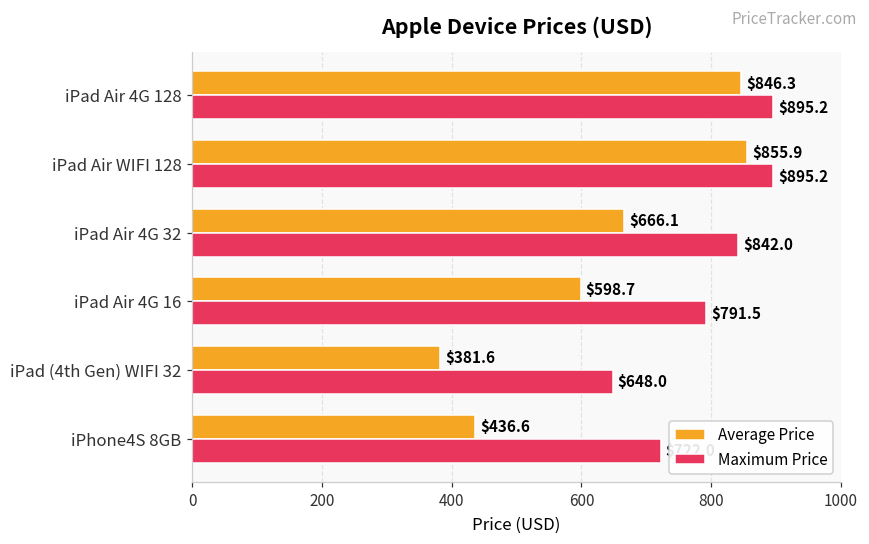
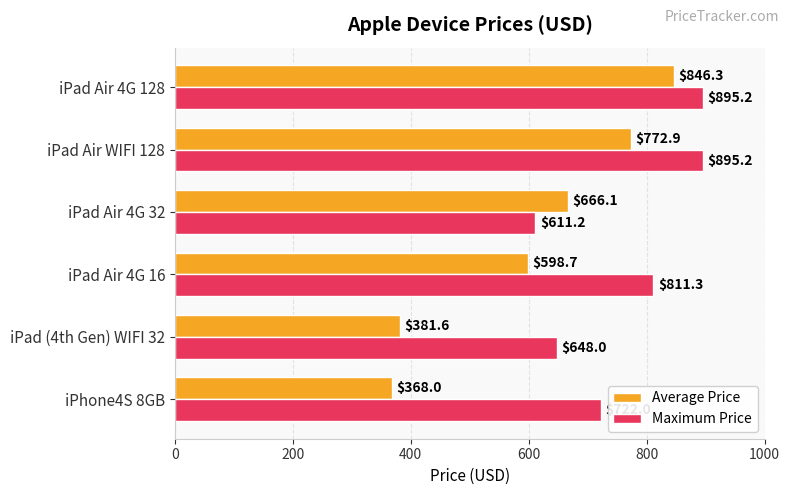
  {
    "Average Price": {
      "iPad Air 4G 128": "$846.3",
-     "iPad Air WIFI 128": "$855.9",
+     "iPad Air WIFI 128": "$772.9",
      "iPad Air 4G 32": "$666.1",
      "iPad Air 4G 16": "$598.7",
      "iPad (4th Gen) WIFI 32": "$381.6",
-     "iPhone4S 8GB": "$436.6"
+     "iPhone4S 8GB": "$368.0"
    },
    "Maximum Price": {
      "iPad Air 4G 128": "$895.2",
      "iPad Air WIFI 128": "$895.2",
-     "iPad Air 4G 32": "$842.0",
-     "iPad Air 4G 16": "$791.5",
+     "iPad Air 4G 32": "$611.2",
+     "iPad Air 4G 16": "$811.3",
      "iPad (4th Gen) WIFI 32": "$648.0"
    }
  }
